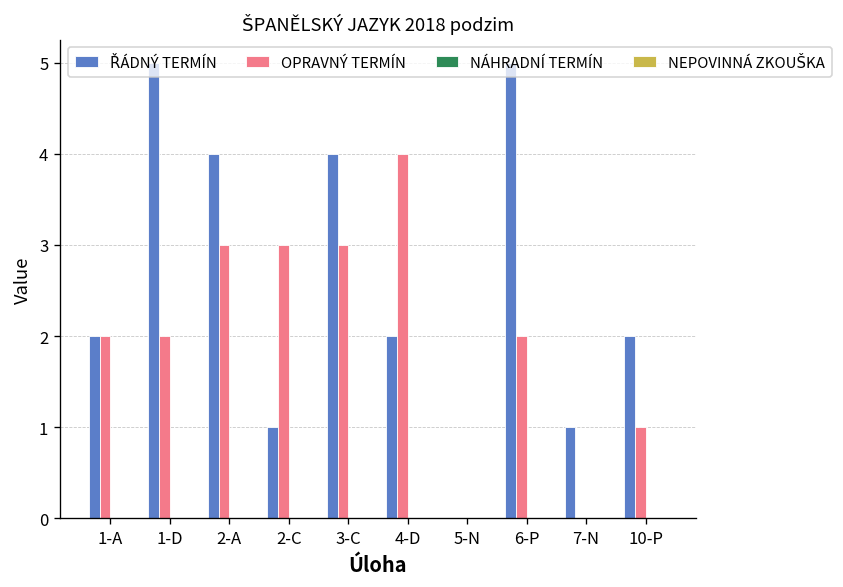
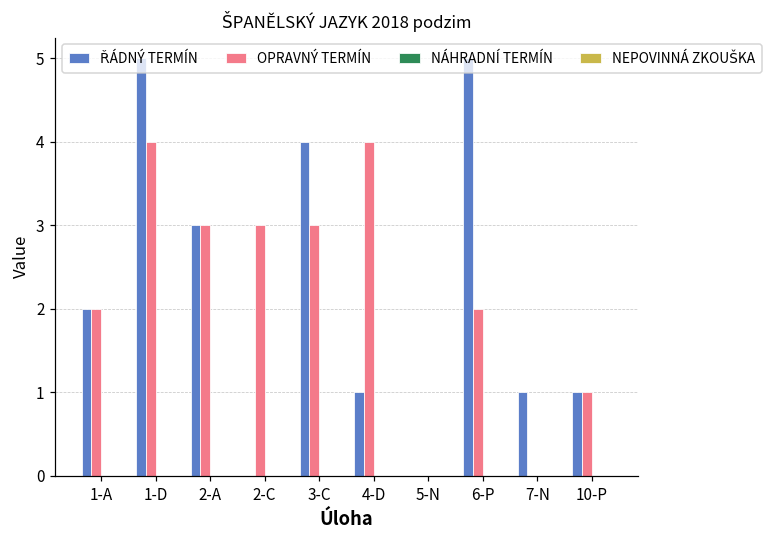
  {
    "ŘÁDNÝ TERMÍN": {
      "1-A": 2,
-     "2-A": 4,
-     "2-C": 1,
+     "2-A": 3,
+     "2-C": 0,
      "3-C": 4,
-     "4-D": 2,
+     "4-D": 1,
      "5-N": 0,
      "7-N": 1,
-     "10-P": 2
+     "10-P": 1
    },
    "OPRAVNÝ TERMÍN": {
      "1-A": 2,
-     "1-D": 2,
+     "1-D": 4,
      "2-A": 3,
      "2-C": 3,
      "3-C": 3,
      "4-D": 4,
      "5-N": 0,
      "6-P": 2,
      "7-N": 0,
      "10-P": 1
    },
    "NÁHRADNÍ TERMÍN": {
      "1-A": 0,
      "1-D": 0,
      "2-A": 0,
      "2-C": 0,
      "3-C": 0,
      "4-D": 0,
      "5-N": 0,
      "6-P": 0,
      "7-N": 0,
      "10-P": 0
    },
    "NEPOVINNÁ ZKOUŠKA": {
      "1-A": 0,
      "1-D": 0,
      "2-A": 0,
      "2-C": 0,
      "3-C": 0,
      "4-D": 0,
      "5-N": 0,
      "6-P": 0,
      "7-N": 0,
      "10-P": 0
    }
  }
